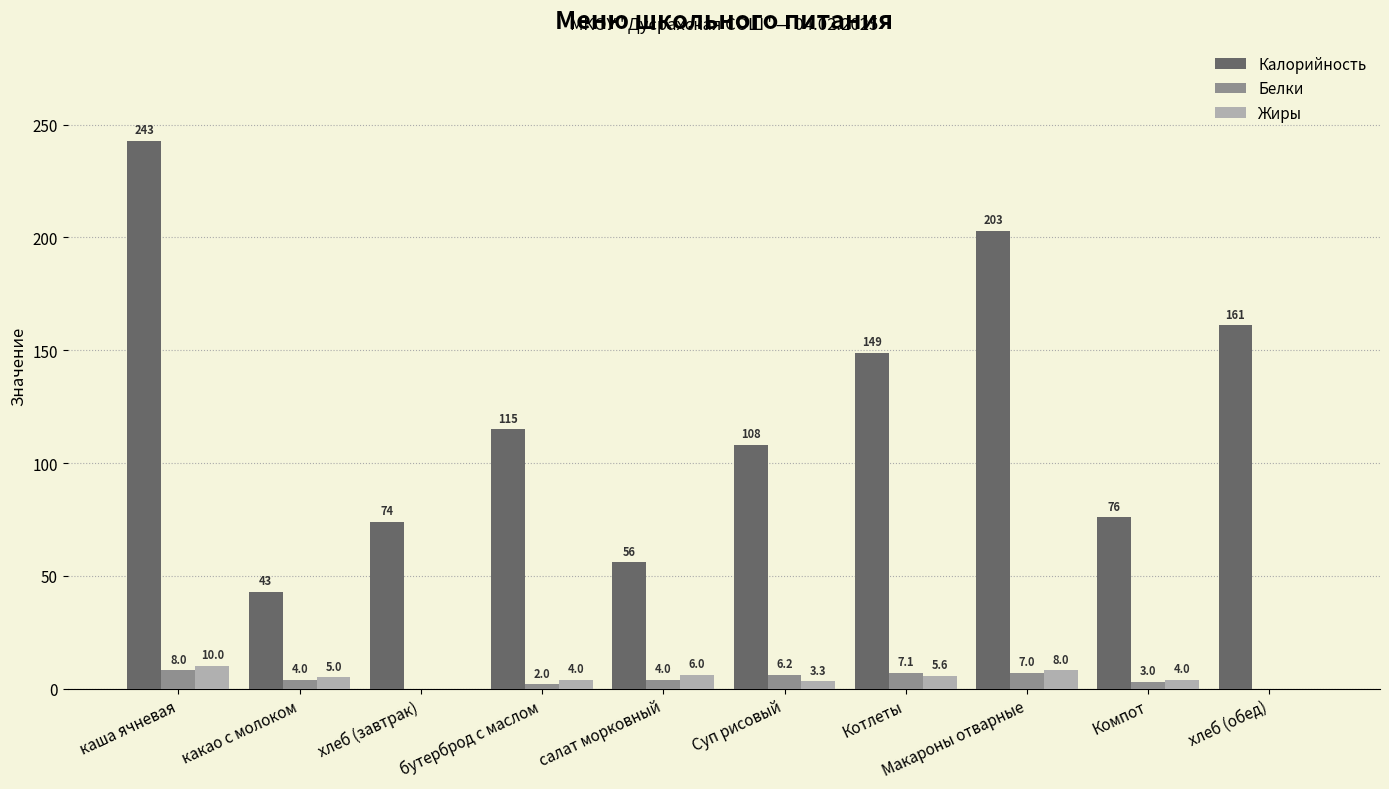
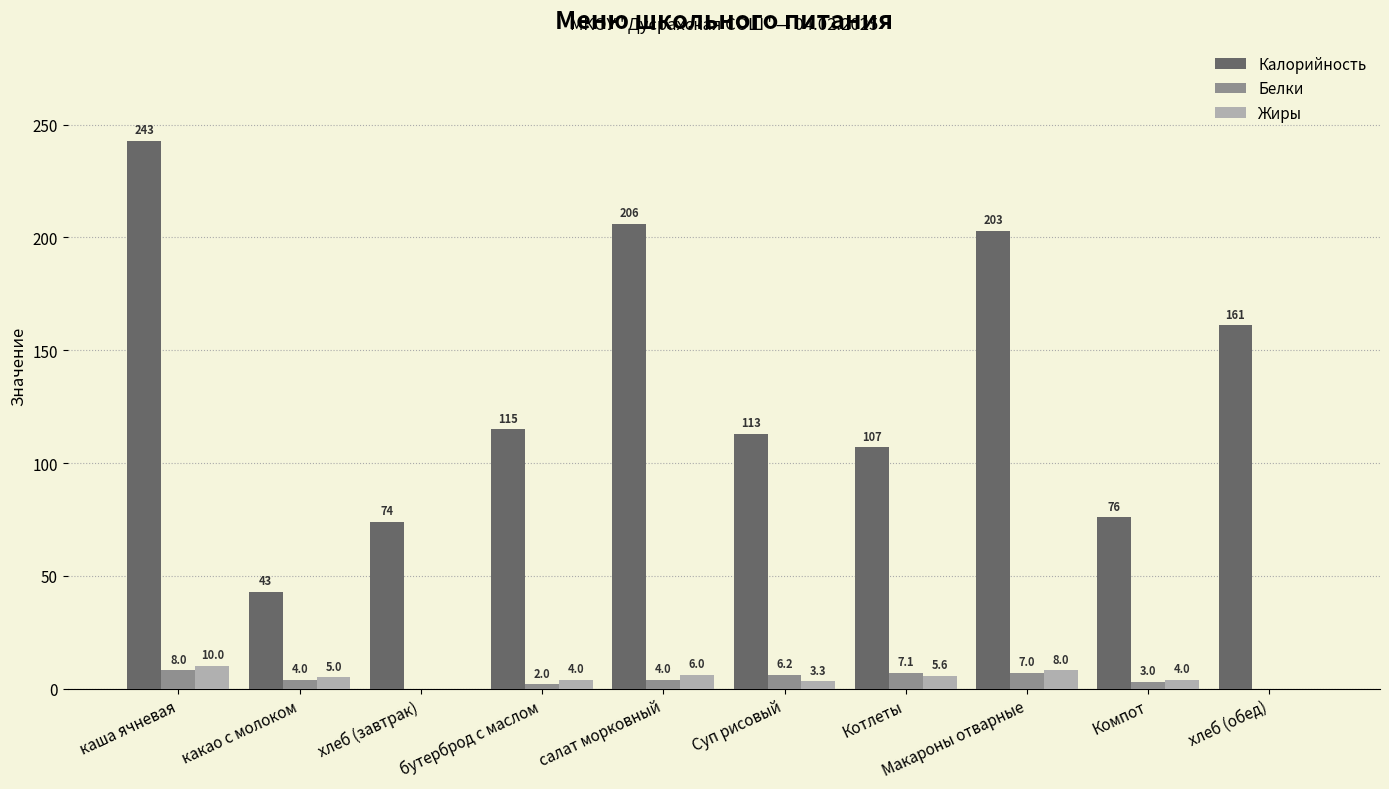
  {
    "Калорийность": {
      "каша ячневая": 243,
      "какао с молоком": 43,
      "хлеб (завтрак)": 74,
      "бутерброд с маслом": 115,
-     "салат морковный": 56,
-     "Суп рисовый": 108,
-     "Котлеты": 149,
+     "салат морковный": 206,
+     "Суп рисовый": 113,
+     "Котлеты": 107,
      "Макароны отварные": 203,
      "Компот": 76,
      "хлеб (обед)": 161
    }
  }
